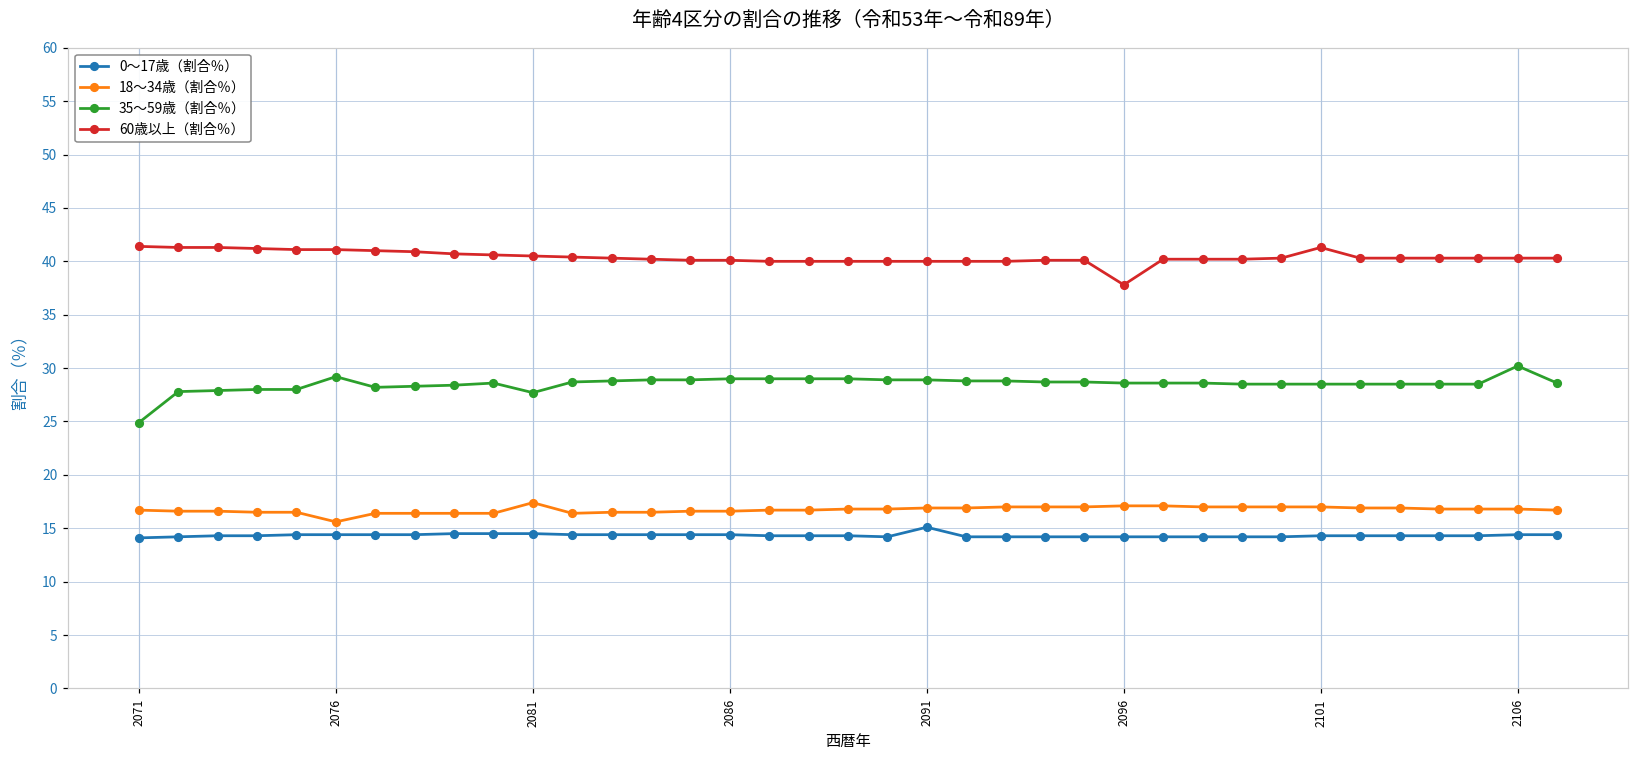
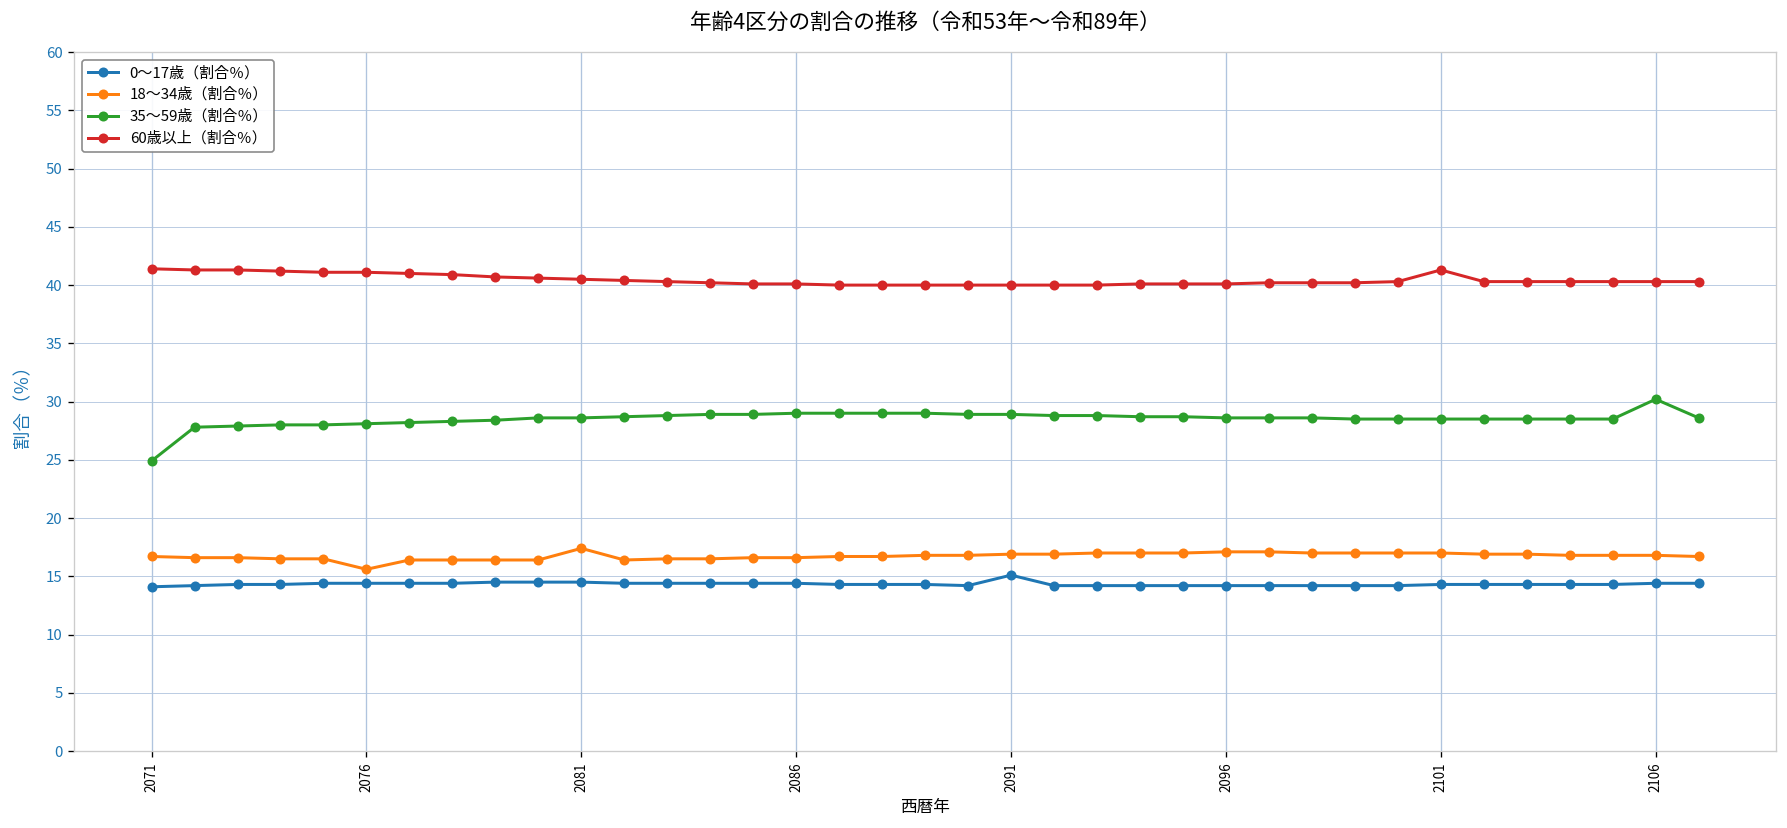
  {
    "0～17歳（割合％）": {
      "2071": 14,
      "2076": 14,
      "2081": 15,
      "2086": 14,
      "2091": 15,
      "2096": 14,
      "2101": 14,
      "2106": 14
    },
    "18～34歳（割合％）": {
      "2071": 17,
      "2076": 16,
      "2081": 17,
      "2086": 17,
      "2091": 17,
      "2096": 17,
      "2101": 17,
      "2106": 17
    },
    "35～59歳（割合％）": {
      "2071": 25,
-     "2076": 29,
-     "2081": 28,
+     "2076": 28,
+     "2081": 29,
      "2086": 29,
      "2091": 29,
      "2096": 29,
      "2101": 29,
      "2106": 30
    },
    "60歳以上（割合％）": {
      "2071": 41,
      "2076": 41,
      "2081": 41,
      "2086": 40,
      "2091": 40,
-     "2096": 38,
+     "2096": 40,
      "2101": 41,
      "2106": 40
    }
  }
